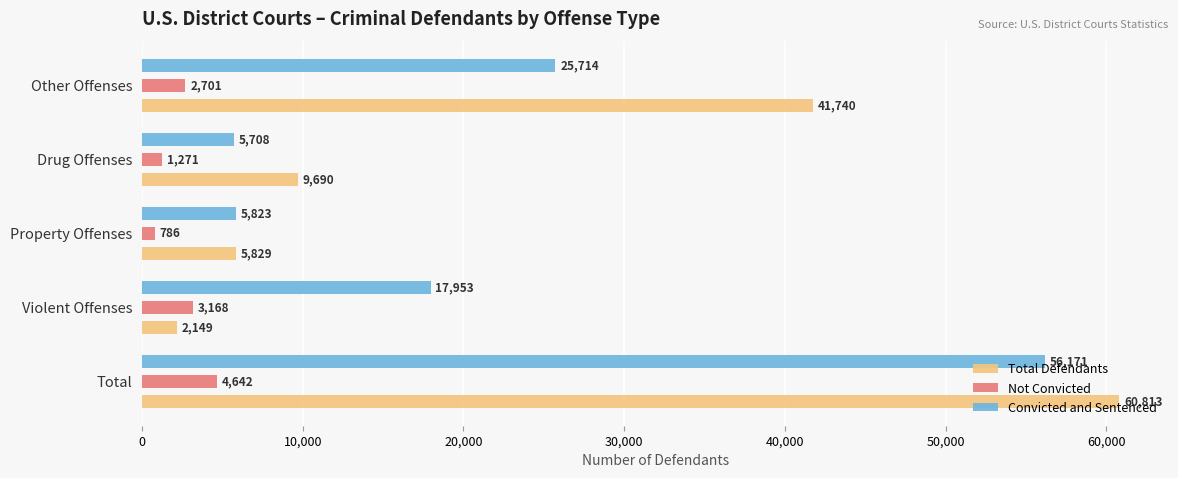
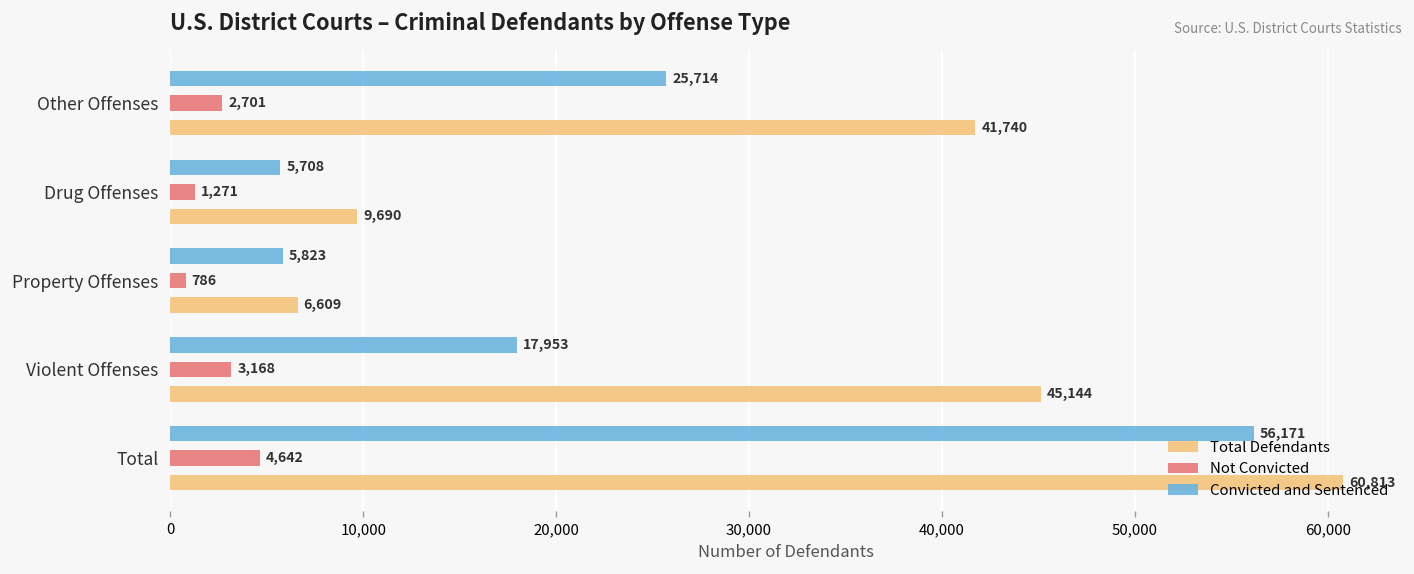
  {
    "Total Defendants": {
      "Other Offenses": "41,740",
      "Drug Offenses": "9,690",
-     "Property Offenses": "5,829",
-     "Violent Offenses": "2,149",
+     "Property Offenses": "6,609",
+     "Violent Offenses": "45,144",
      "Total": "60,813"
    },
    "Not Convicted": {
      "Other Offenses": "2,701",
      "Drug Offenses": "1,271",
      "Property Offenses": "786",
      "Violent Offenses": "3,168",
      "Total": "4,642"
    },
    "Convicted and Sentenced": {
      "Other Offenses": "25,714",
      "Drug Offenses": "5,708",
      "Property Offenses": "5,823",
      "Violent Offenses": "17,953",
      "Total": "56,171"
    }
  }
